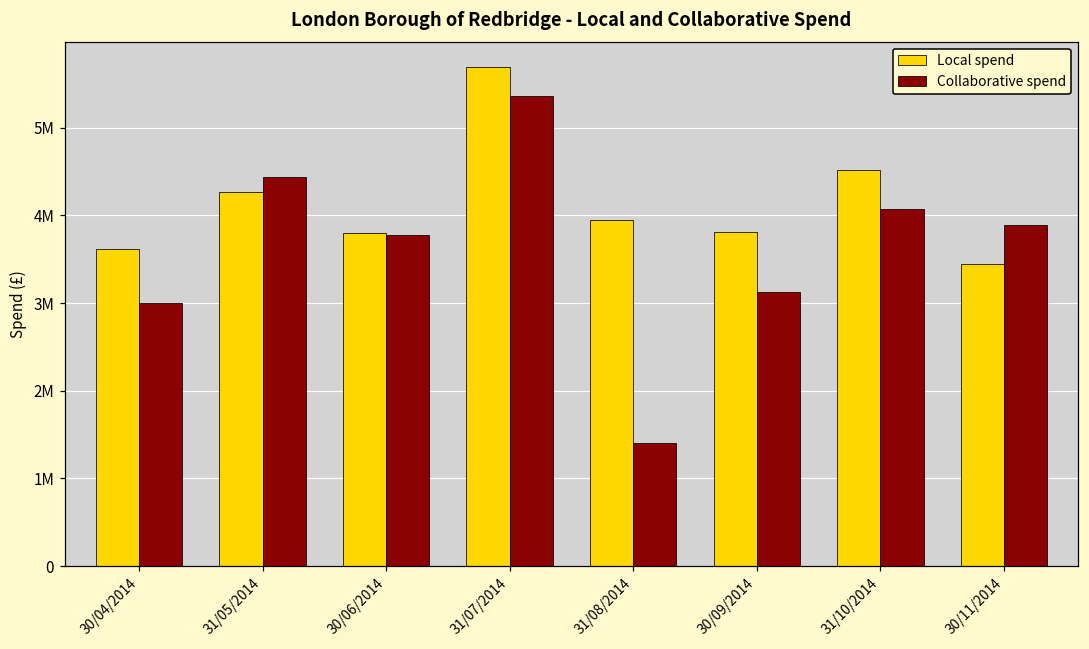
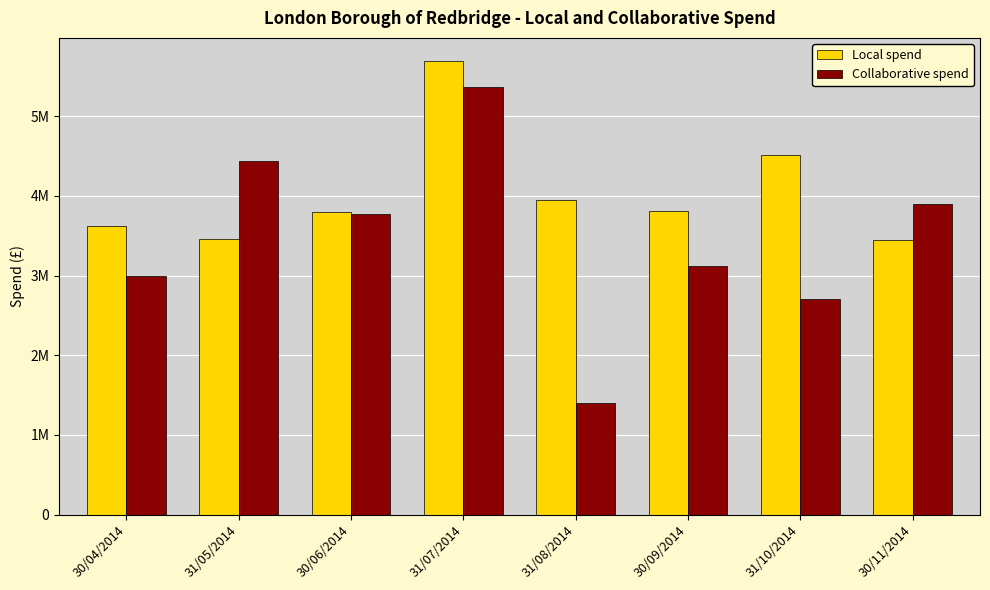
  {
    "Local spend": {
      "30/04/2014": 3600000,
-     "31/05/2014": 4300000,
+     "31/05/2014": 3500000,
      "30/06/2014": 3800000,
      "31/07/2014": 5700000,
      "31/08/2014": 4000000,
      "30/09/2014": 3800000,
      "31/10/2014": 4500000,
      "30/11/2014": 3500000
    },
    "Collaborative spend": {
      "30/04/2014": 3000000,
      "31/05/2014": 4400000,
      "30/06/2014": 3800000,
      "31/07/2014": 5400000,
      "31/08/2014": 1400000,
      "30/09/2014": 3100000,
-     "31/10/2014": 4100000,
+     "31/10/2014": 2700000,
      "30/11/2014": 3900000
    }
  }
